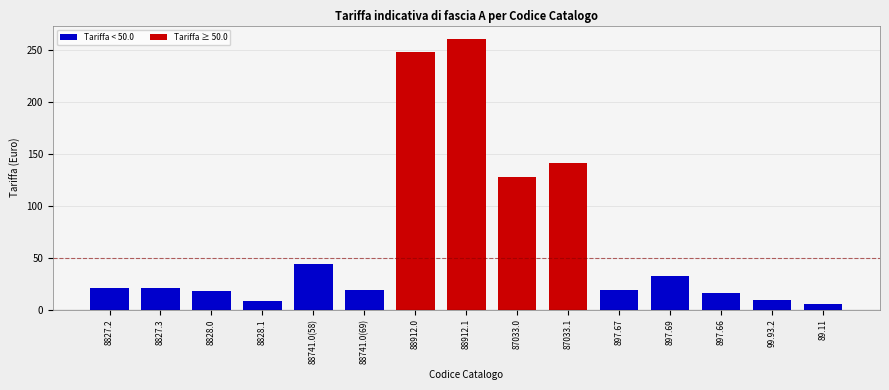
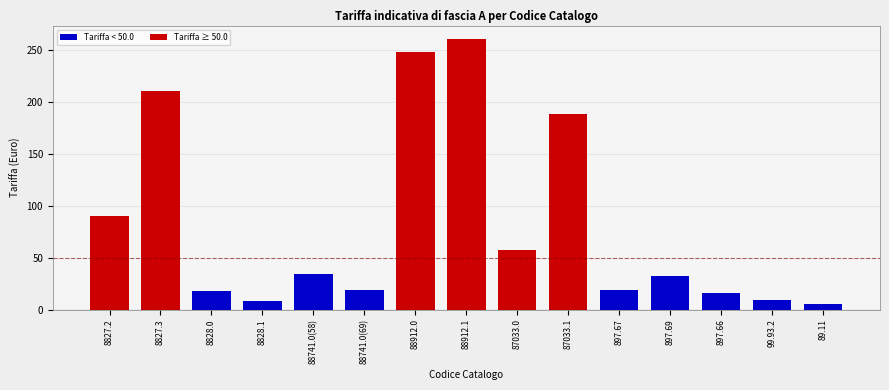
  {
-   "8827.2": 21,
-   "8827.3": 21,
+   "8827.2": 90,
+   "8827.3": 211,
    "8828.0": 18,
    "8828.1": 9,
-   "88741.0(58)": 44,
+   "88741.0(58)": 35,
    "88741.0(69)": 19,
    "88912.0": 248,
    "88912.1": 260,
-   "87033.0": 128,
-   "87033.1": 141,
+   "87033.0": 58,
+   "87033.1": 188,
    "897.67": 18,
    "897.69": 32,
    "897.66": 16,
    "99.93.2": 9,
    "89.11": 6
  }
